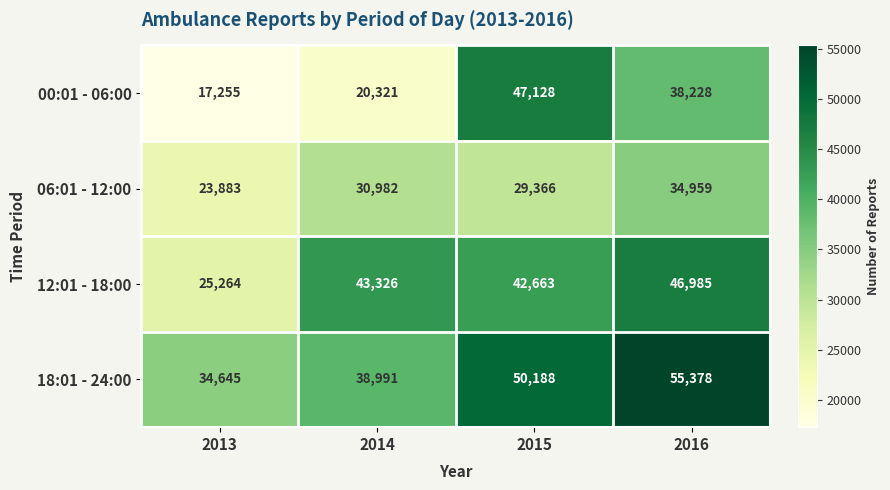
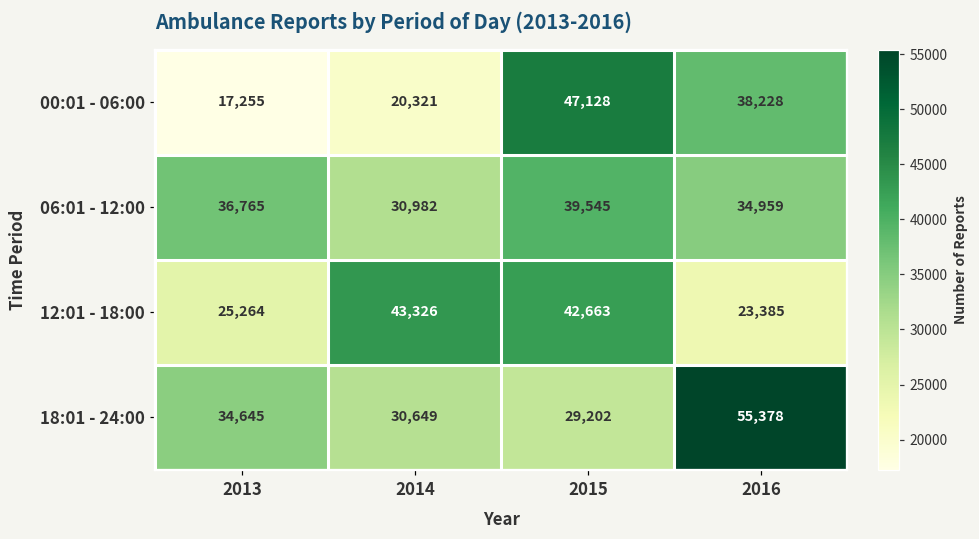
  {
    "00:01 - 06:00": {
      "2013": "17,255",
      "2014": "20,321",
      "2015": "47,128",
      "2016": "38,228"
    },
    "06:01 - 12:00": {
-     "2013": "23,883",
+     "2013": "36,765",
      "2014": "30,982",
-     "2015": "29,366",
+     "2015": "39,545",
      "2016": "34,959"
    },
    "12:01 - 18:00": {
      "2013": "25,264",
      "2014": "43,326",
      "2015": "42,663",
-     "2016": "46,985"
+     "2016": "23,385"
    },
    "18:01 - 24:00": {
      "2013": "34,645",
-     "2014": "38,991",
-     "2015": "50,188",
+     "2014": "30,649",
+     "2015": "29,202",
      "2016": "55,378"
    }
  }
